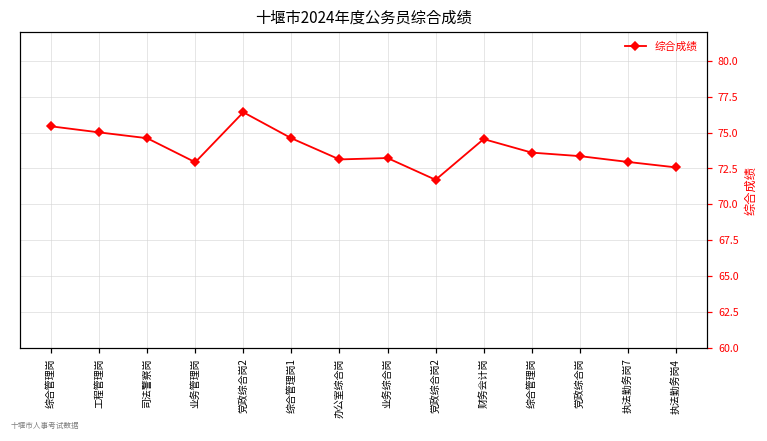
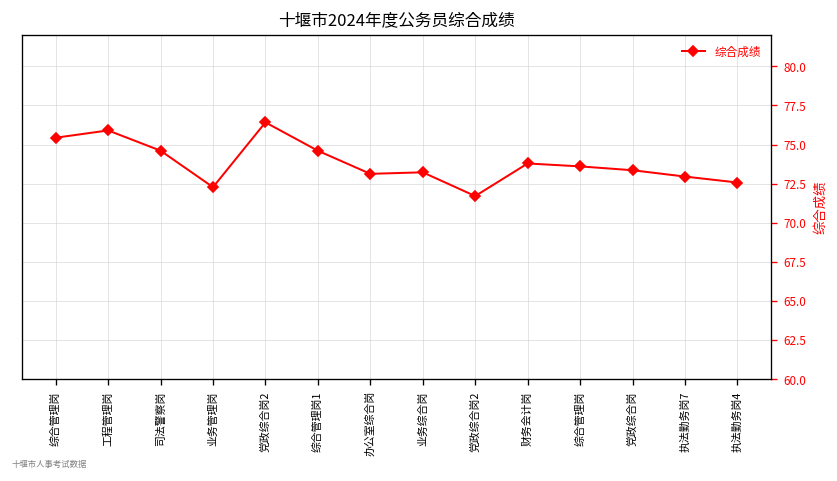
  {
-   "工程管理岗": 75.0,
+   "工程管理岗": 75.9,
    "司法警察岗": 74.6,
-   "业务管理岗": 72.9,
+   "业务管理岗": 72.3,
    "综合管理岗1": 74.6,
    "办公室综合岗": 73.1,
    "业务综合岗": 73.2,
-   "财务会计岗": 74.5,
+   "财务会计岗": 73.8,
    "党政综合岗": 73.4,
    "执法勤务岗7": 73.0,
    "执法勤务岗4": 72.6
  }
